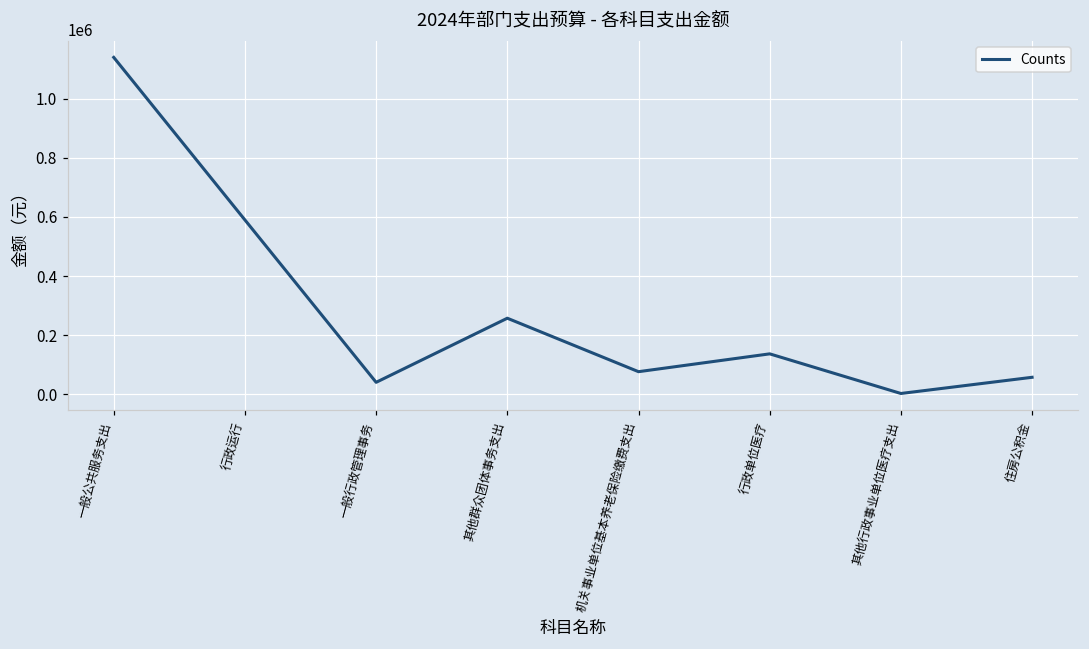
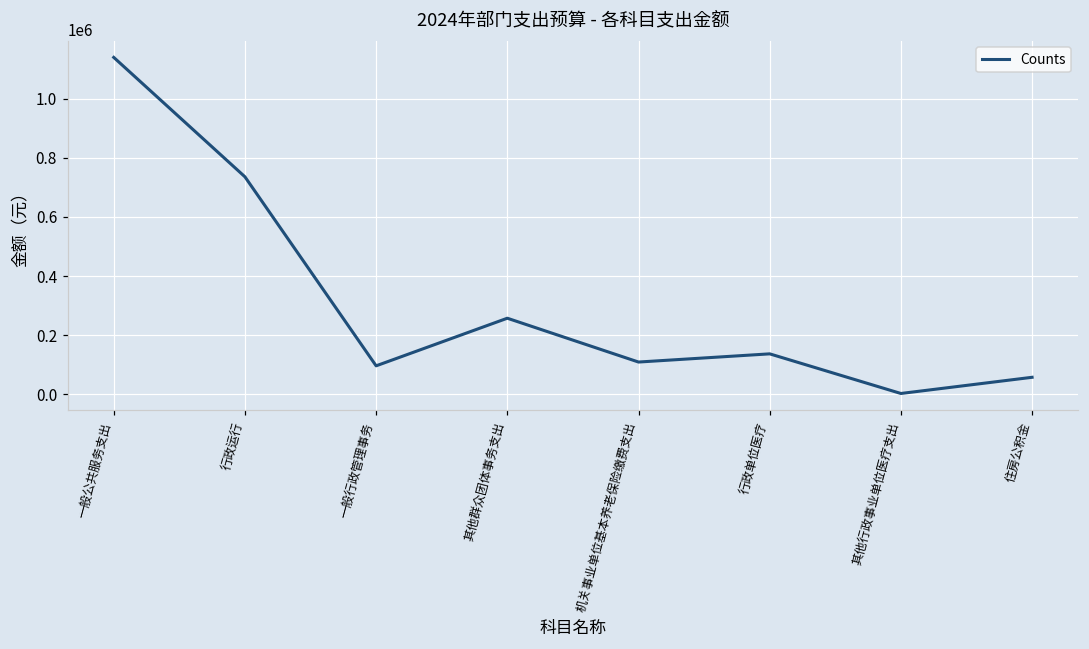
  {
    "一般公共服务支出": 1140000,
-   "行政运行": 590000,
-   "一般行政管理事务": 40000,
+   "行政运行": 740000,
+   "一般行政管理事务": 100000,
    "其他群众团体事务支出": 260000,
-   "机关事业单位基本养老保险缴费支出": 80000,
+   "机关事业单位基本养老保险缴费支出": 110000,
    "行政单位医疗": 140000,
    "其他行政事业单位医疗支出": 0,
    "住房公积金": 60000
  }
